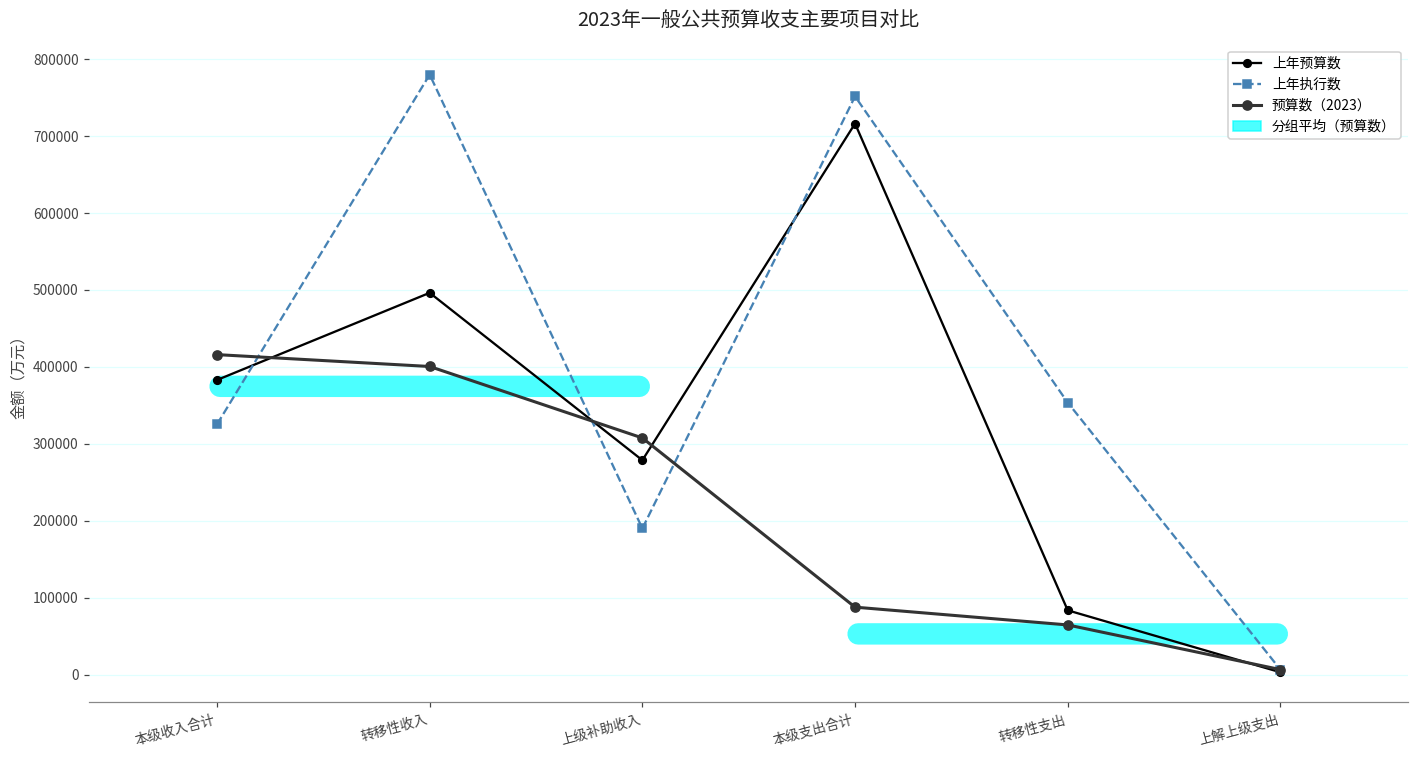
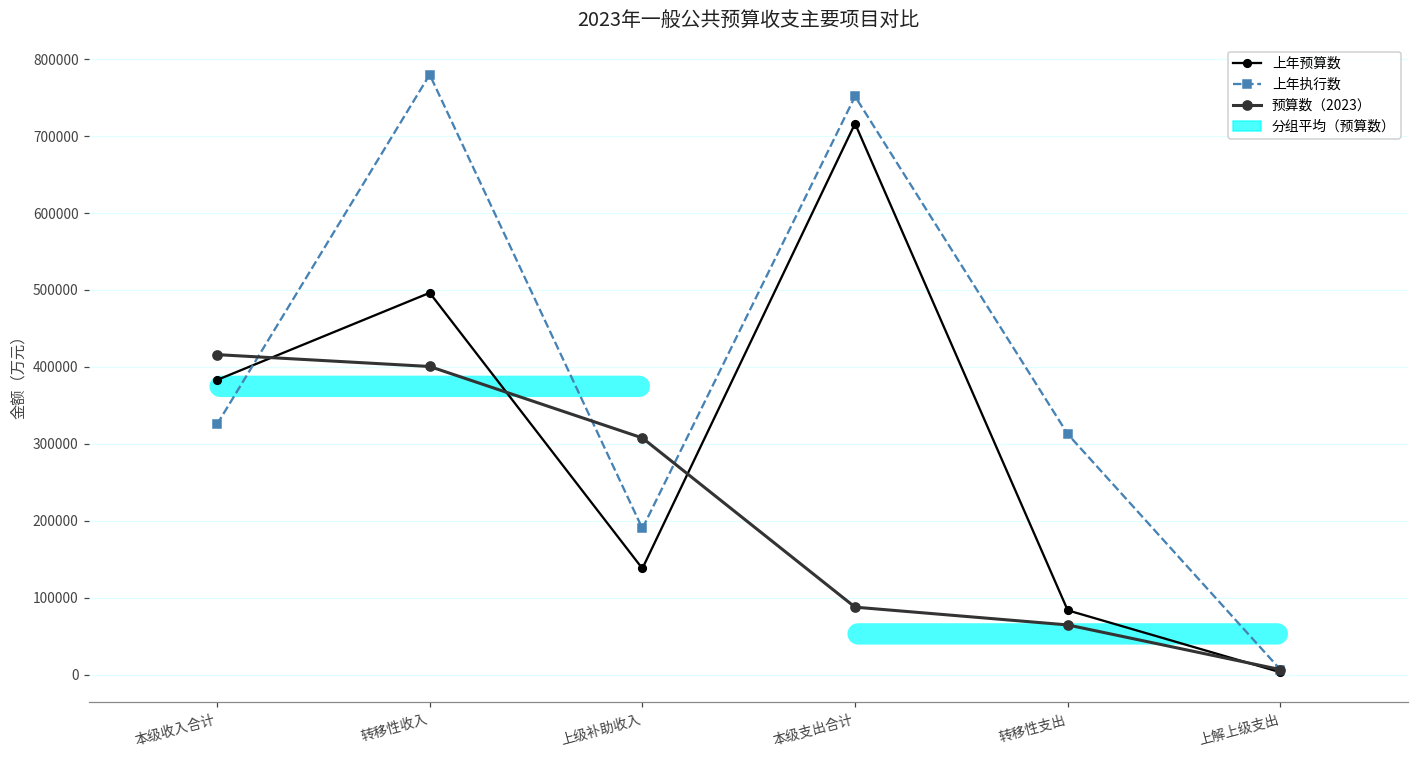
  {
    "上年预算数": {
      "本级收入合计": 380000,
      "转移性收入": 500000,
-     "上级补助收入": 280000,
+     "上级补助收入": 140000,
      "本级支出合计": 720000,
      "转移性支出": 80000
    },
    "上年执行数": {
      "本级收入合计": 330000,
      "转移性收入": 780000,
      "上级补助收入": 190000,
      "本级支出合计": 750000,
-     "转移性支出": 350000
+     "转移性支出": 310000
    },
    "预算数（2023）": {
      "本级收入合计": 420000,
      "转移性收入": 400000,
      "上级补助收入": 310000,
      "本级支出合计": 90000,
      "转移性支出": 60000
    }
  }
